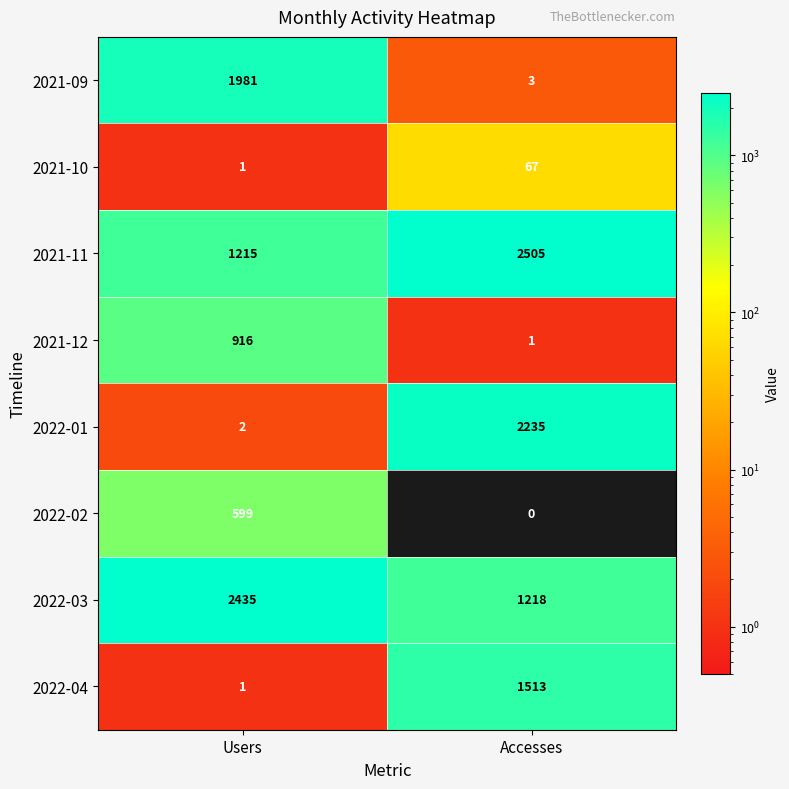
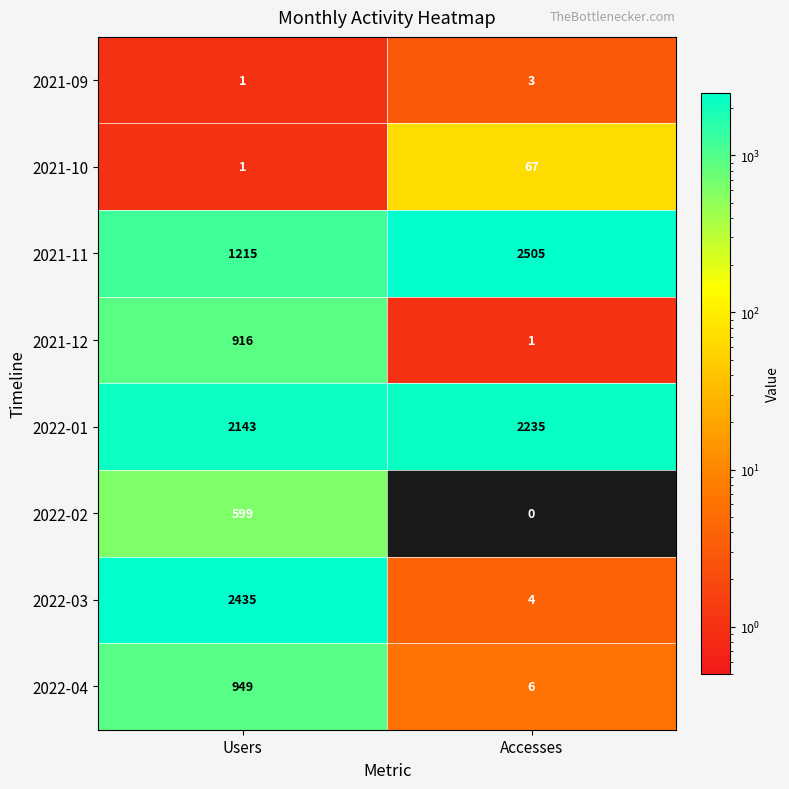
  {
    "2021-09": {
-     "Users": 1981,
+     "Users": 1,
      "Accesses": 3
    },
    "2021-10": {
      "Users": 1,
      "Accesses": 67
    },
    "2021-11": {
      "Users": 1215,
      "Accesses": 2505
    },
    "2021-12": {
      "Users": 916,
      "Accesses": 1
    },
    "2022-01": {
-     "Users": 2,
+     "Users": 2143,
      "Accesses": 2235
    },
    "2022-02": {
      "Users": 599,
      "Accesses": 0
    },
    "2022-03": {
      "Users": 2435,
-     "Accesses": 1218
+     "Accesses": 4
    },
    "2022-04": {
-     "Users": 1,
-     "Accesses": 1513
+     "Users": 949,
+     "Accesses": 6
    }
  }
